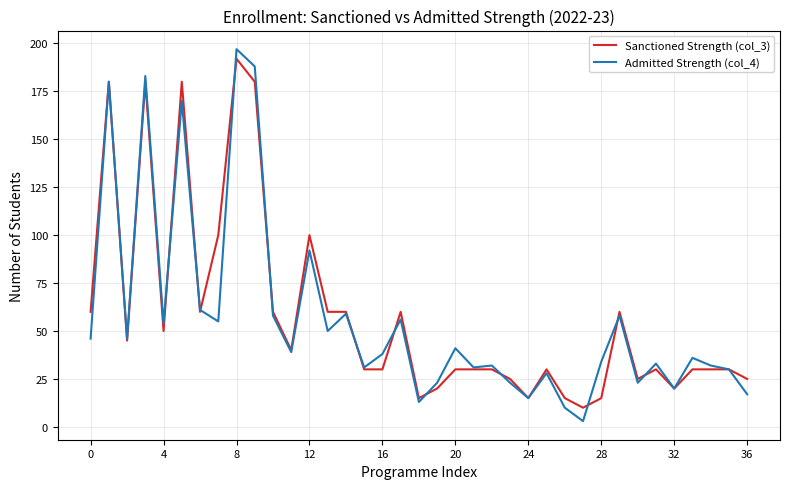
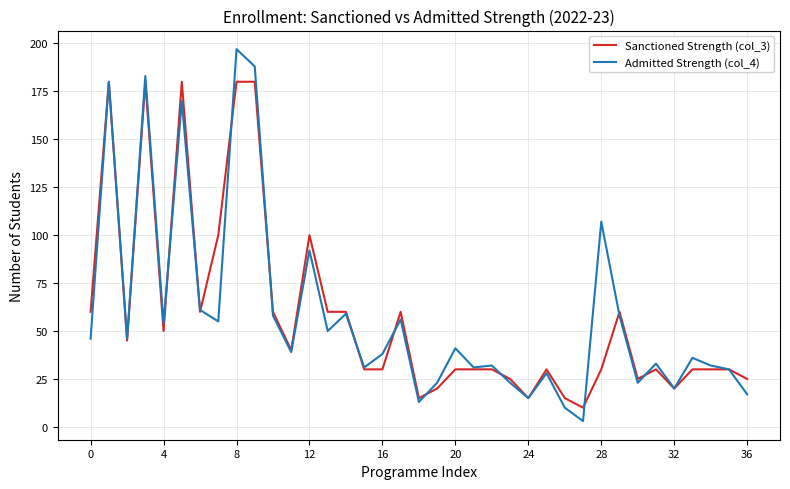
  {
    "Sanctioned Strength (col_3)": {
      "0": 60,
      "4": 50,
-     "8": 192,
+     "8": 180,
      "12": 100,
      "16": 30,
      "20": 30,
-     "28": 15,
+     "28": 30,
      "36": 25
    },
    "Admitted Strength (col_4)": {
      "0": 46,
      "4": 54,
      "8": 197,
      "12": 92,
      "16": 38,
      "20": 41,
-     "28": 34,
+     "28": 107,
      "36": 17
    }
  }
